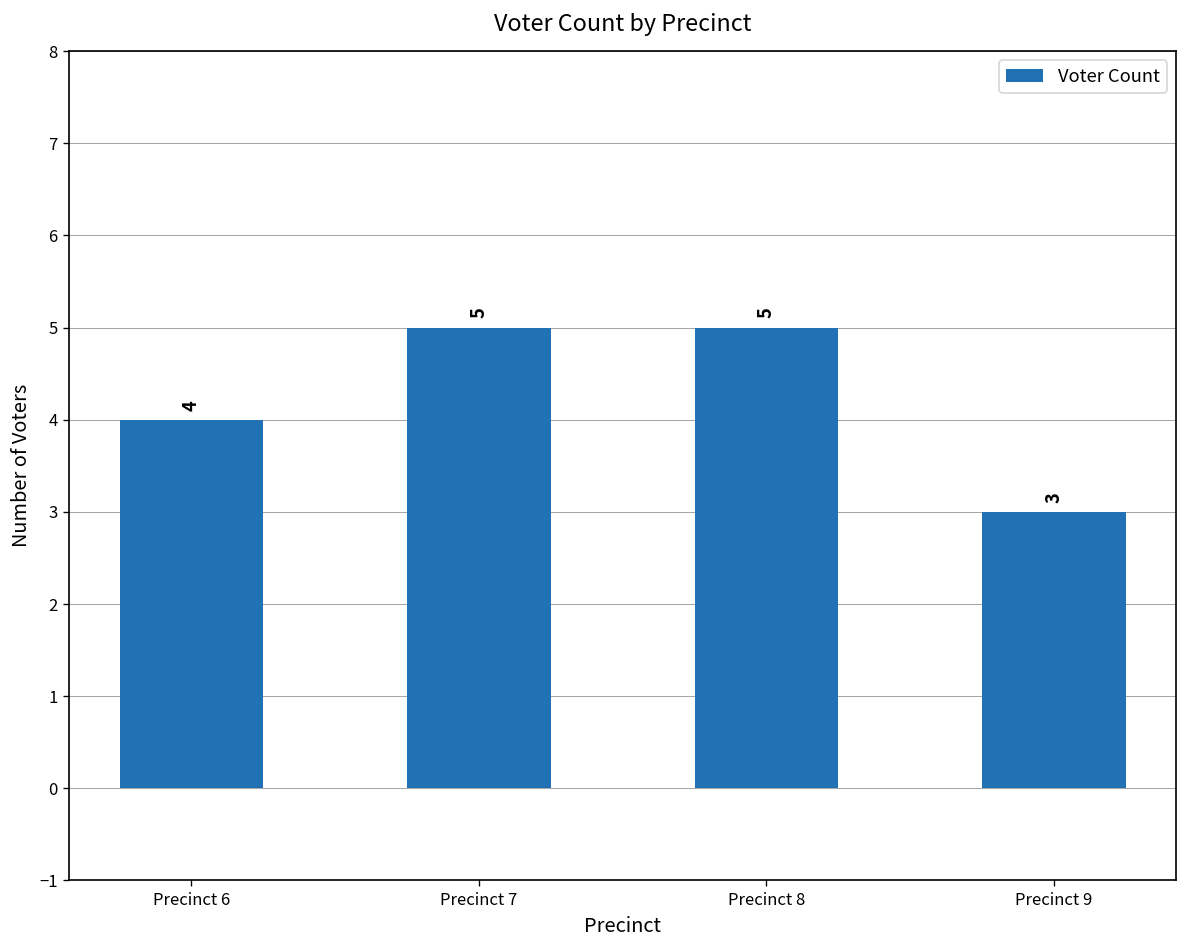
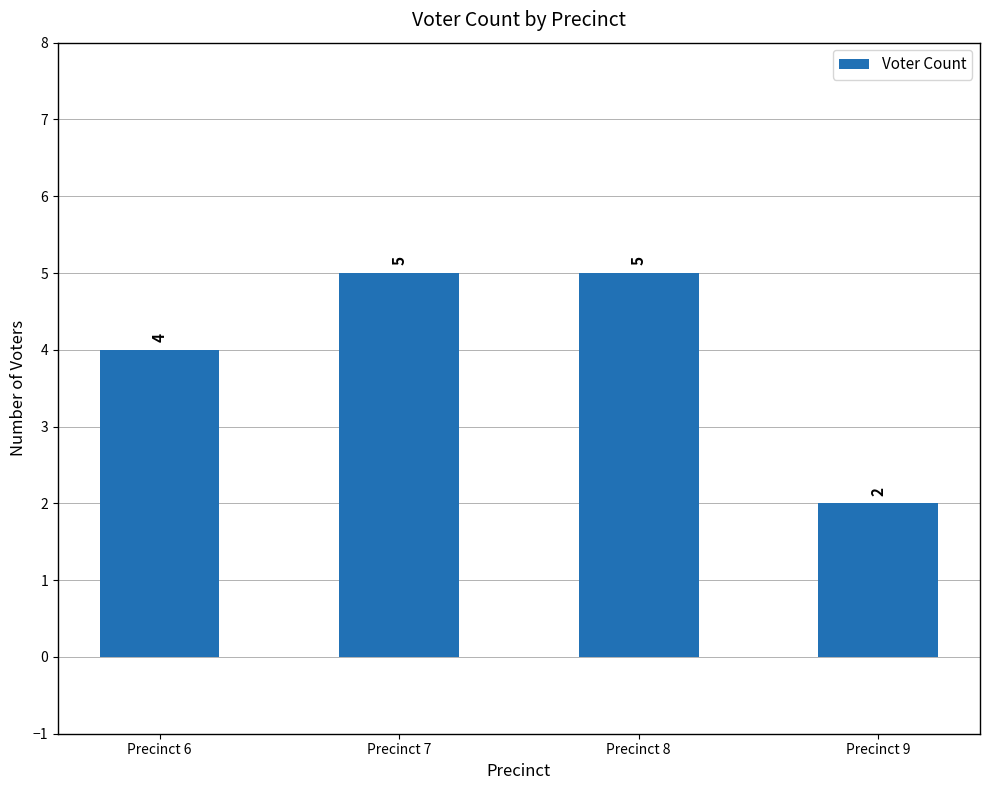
  {
    "Precinct 6": 4,
    "Precinct 7": 5,
    "Precinct 8": 5,
-   "Precinct 9": 3
+   "Precinct 9": 2
  }
